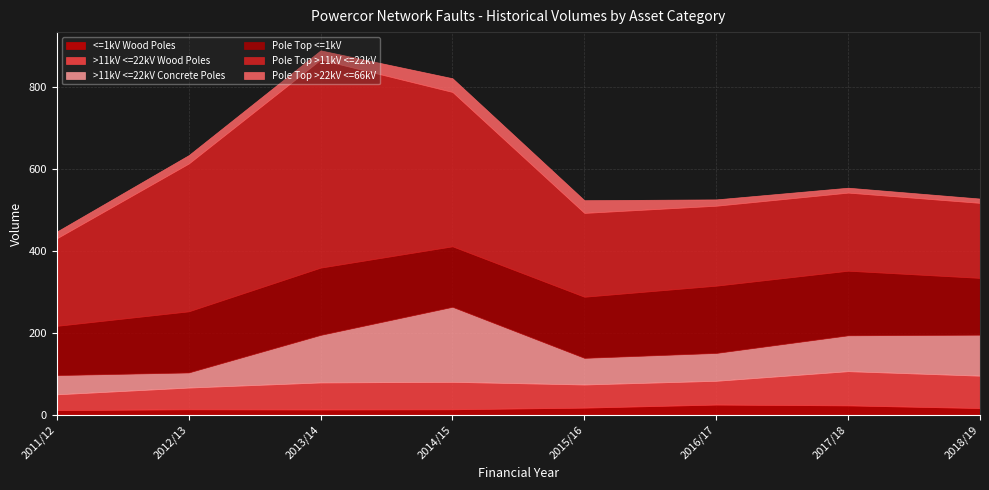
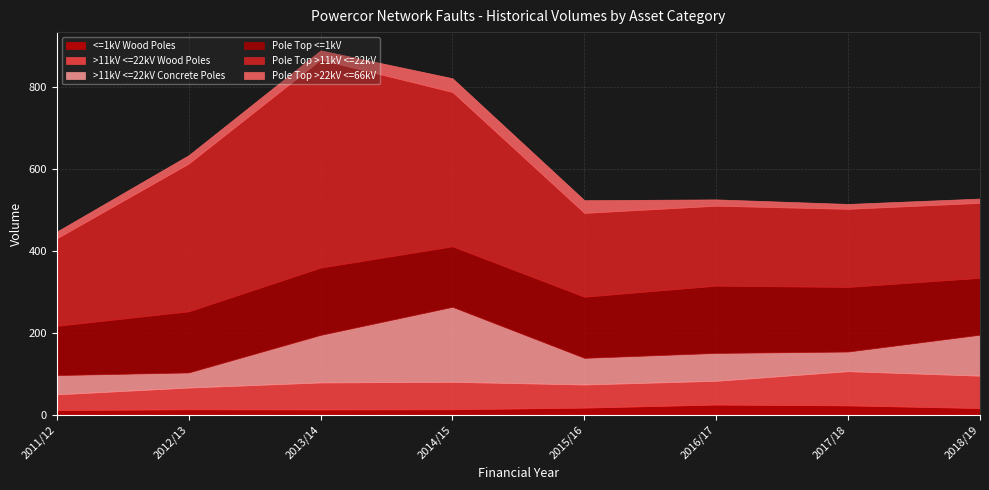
  {
    ">11kV <=22kV Concrete Poles": {
      "2011/12": 50,
      "2012/13": 40,
      "2013/14": 120,
      "2014/15": 180,
      "2015/16": 70,
      "2016/17": 70,
-     "2017/18": 90,
+     "2017/18": 50,
      "2018/19": 100
    }
  }
